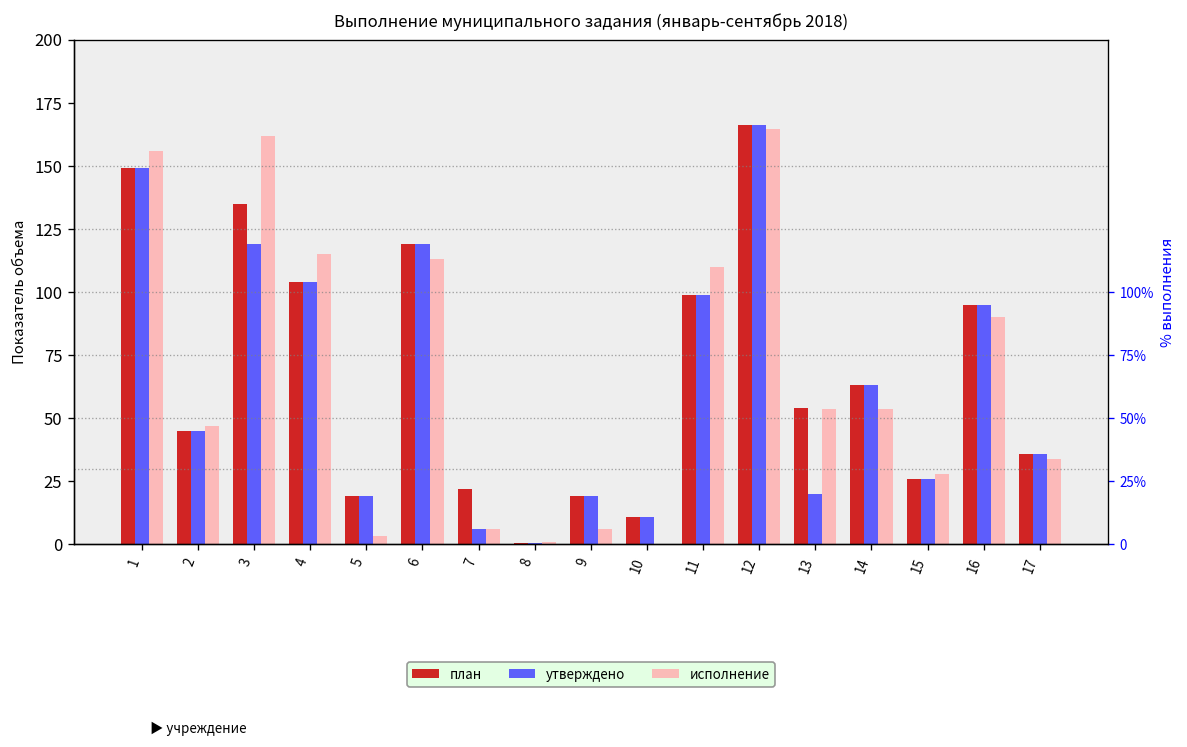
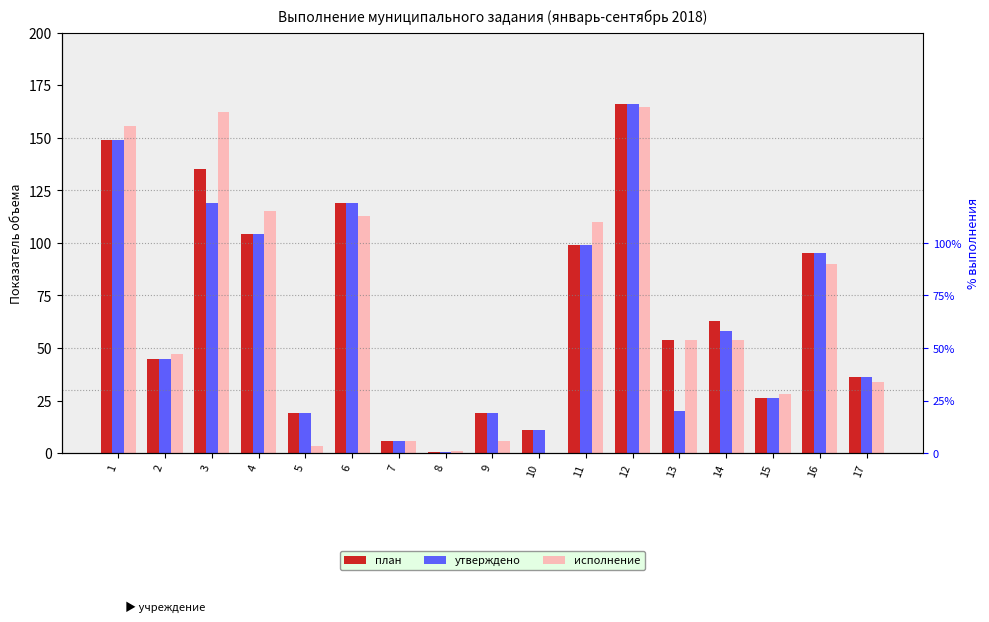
  {
    "план": {
      "1": 149,
      "2": 45,
      "3": 135,
      "4": 104,
      "5": 19,
      "6": 119,
-     "7": 22,
+     "7": 6,
      "9": 19,
      "10": 11,
      "11": 99,
      "12": 166,
      "13": 54,
      "14": 63,
      "15": 26,
      "16": 95,
      "17": 36
    },
    "утверждено": {
      "1": 149,
      "2": 45,
      "3": 119,
      "4": 104,
      "5": 19,
      "6": 119,
      "7": 6,
      "9": 19,
      "10": 11,
      "11": 99,
      "12": 166,
      "13": 20,
-     "14": 63,
+     "14": 58,
      "15": 26,
      "16": 95,
      "17": 36
    },
    "исполнение": {
      "1": 156,
      "2": 47,
      "3": 162,
      "4": 115,
      "5": 3,
      "6": 113,
      "7": 6,
      "9": 6,
      "11": 110,
      "12": 165,
      "13": 54,
      "14": 54,
      "15": 28,
      "16": 90,
      "17": 34
    }
  }
